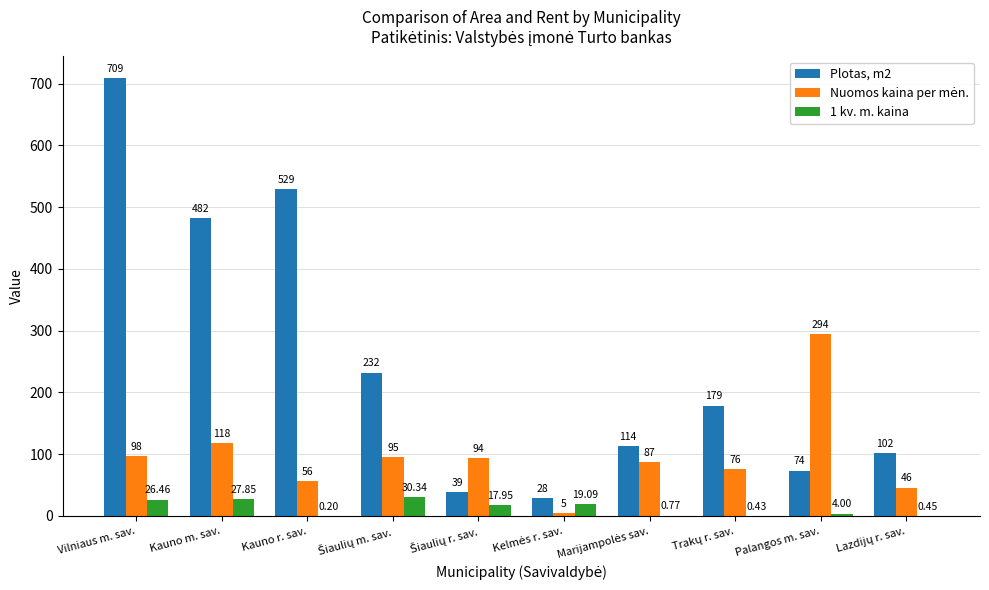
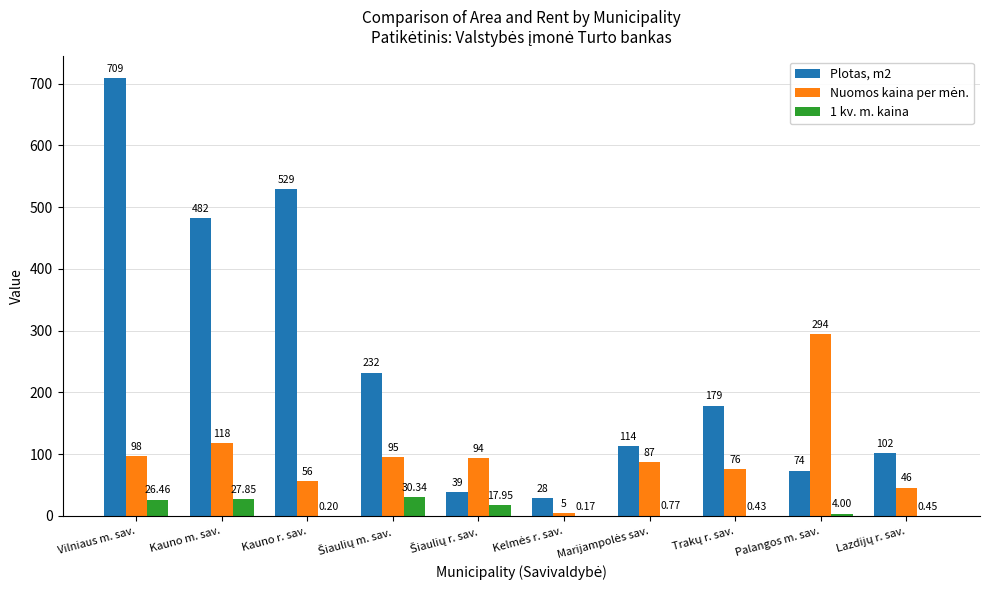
  {
    "Plotas, m2": {
      "Vilniaus m. sav.": 709,
      "Kauno m. sav.": 482,
      "Kauno r. sav.": 529,
      "Šiaulių m. sav.": 232,
      "Šiaulių r. sav.": 39,
      "Kelmės r. sav.": 28,
      "Marijampolės sav.": 114,
      "Trakų r. sav.": 179,
      "Palangos m. sav.": 74,
      "Lazdijų r. sav.": 102
    },
    "Nuomos kaina per mėn.": {
      "Vilniaus m. sav.": 98,
      "Kauno m. sav.": 118,
      "Kauno r. sav.": 56,
      "Šiaulių m. sav.": 95,
      "Šiaulių r. sav.": 94,
      "Kelmės r. sav.": 5,
      "Marijampolės sav.": 87,
      "Trakų r. sav.": 76,
      "Palangos m. sav.": 294,
      "Lazdijų r. sav.": 46
    },
    "1 kv. m. kaina": {
      "Vilniaus m. sav.": 26.46,
      "Kauno m. sav.": 27.85,
      "Kauno r. sav.": 0.20,
      "Šiaulių m. sav.": 30.34,
      "Šiaulių r. sav.": 17.95,
-     "Kelmės r. sav.": 19.09,
+     "Kelmės r. sav.": 0.17,
      "Marijampolės sav.": 0.77,
      "Trakų r. sav.": 0.43,
      "Palangos m. sav.": 4.00,
      "Lazdijų r. sav.": 0.45
    }
  }
